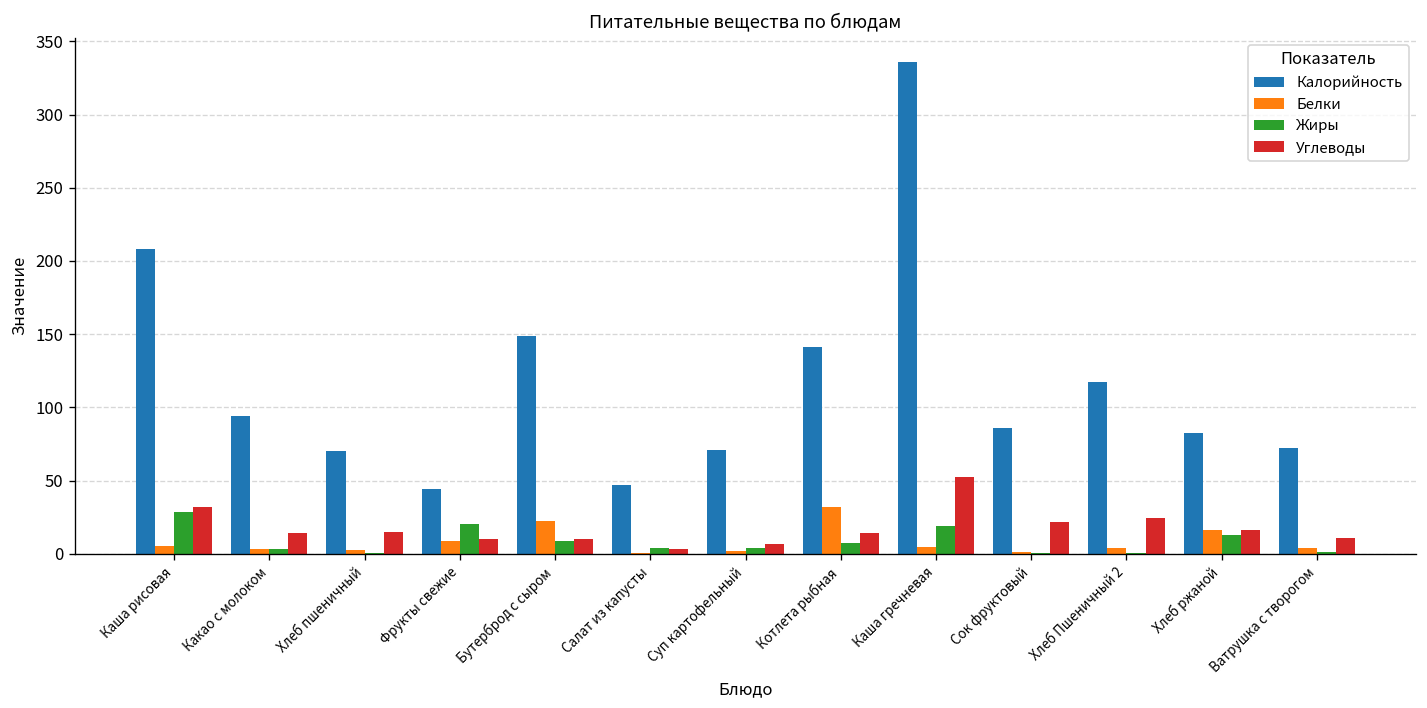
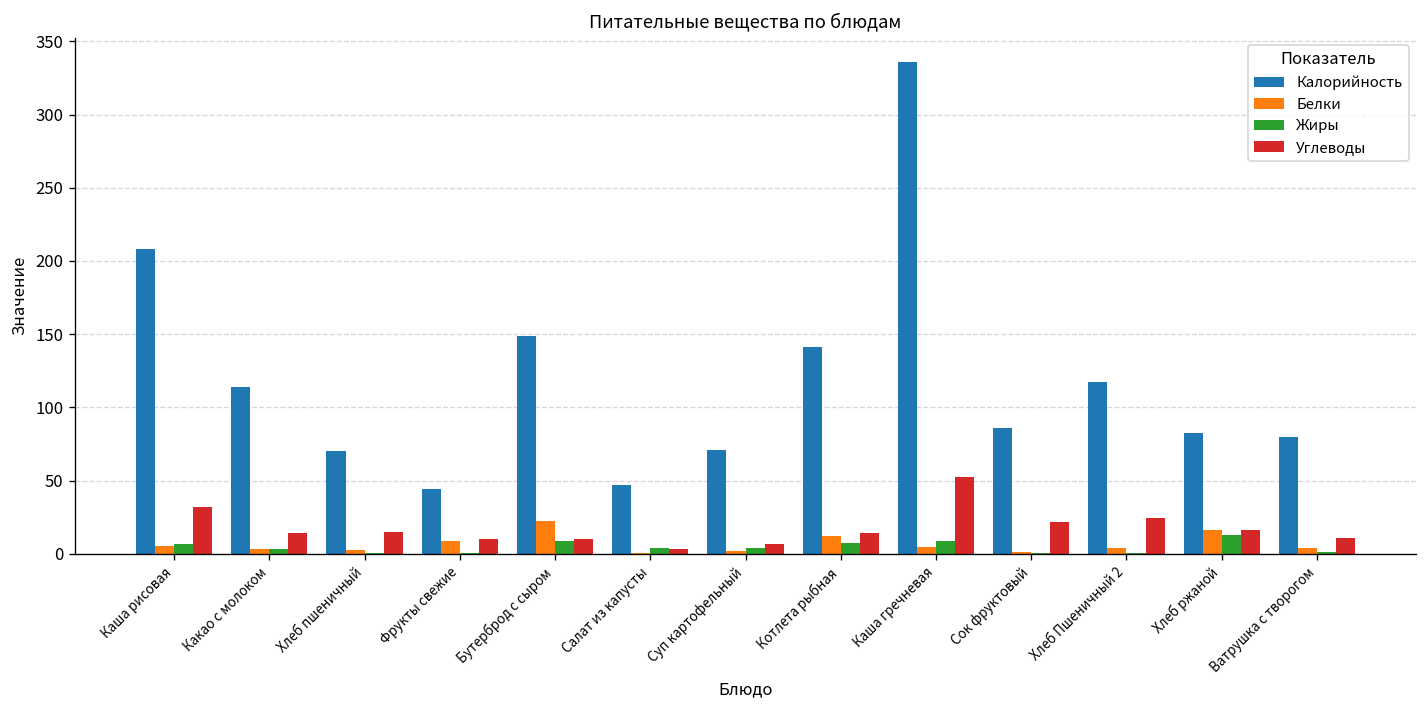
  {
    "Калорийность": {
      "Каша рисовая": 208,
-     "Какао с молоком": 94,
+     "Какао с молоком": 114,
      "Хлеб пшеничный": 70,
      "Фрукты свежие": 44,
      "Бутерброд с сыром": 149,
      "Салат из капусты": 47,
      "Суп картофельный": 71,
      "Котлета рыбная": 141,
      "Каша гречневая": 336,
      "Сок фруктовый": 86,
      "Хлеб Пшеничный 2": 117,
      "Хлеб ржаной": 82,
-     "Ватрушка с творогом": 72
+     "Ватрушка с творогом": 80
    },
    "Белки": {
      "Каша рисовая": 5,
      "Какао с молоком": 3,
      "Хлеб пшеничный": 2,
      "Фрукты свежие": 9,
      "Бутерброд с сыром": 22,
-     "Котлета рыбная": 32,
+     "Котлета рыбная": 12,
      "Каша гречневая": 4,
      "Хлеб Пшеничный 2": 4,
      "Хлеб ржаной": 16,
      "Ватрушка с творогом": 4
    },
    "Жиры": {
-     "Каша рисовая": 29,
+     "Каша рисовая": 7,
      "Какао с молоком": 3,
-     "Фрукты свежие": 20,
+     "Фрукты свежие": 0,
      "Бутерброд с сыром": 9,
      "Салат из капусты": 4,
      "Суп картофельный": 4,
      "Котлета рыбная": 7,
-     "Каша гречневая": 19,
+     "Каша гречневая": 9,
      "Хлеб ржаной": 13
    },
    "Углеводы": {
      "Каша рисовая": 32,
      "Какао с молоком": 14,
      "Хлеб пшеничный": 15,
      "Фрукты свежие": 10,
      "Бутерброд с сыром": 10,
      "Салат из капусты": 3,
      "Суп картофельный": 7,
      "Котлета рыбная": 14,
      "Каша гречневая": 52,
      "Сок фруктовый": 22,
      "Хлеб Пшеничный 2": 25,
      "Хлеб ржаной": 16,
      "Ватрушка с творогом": 11
    }
  }
